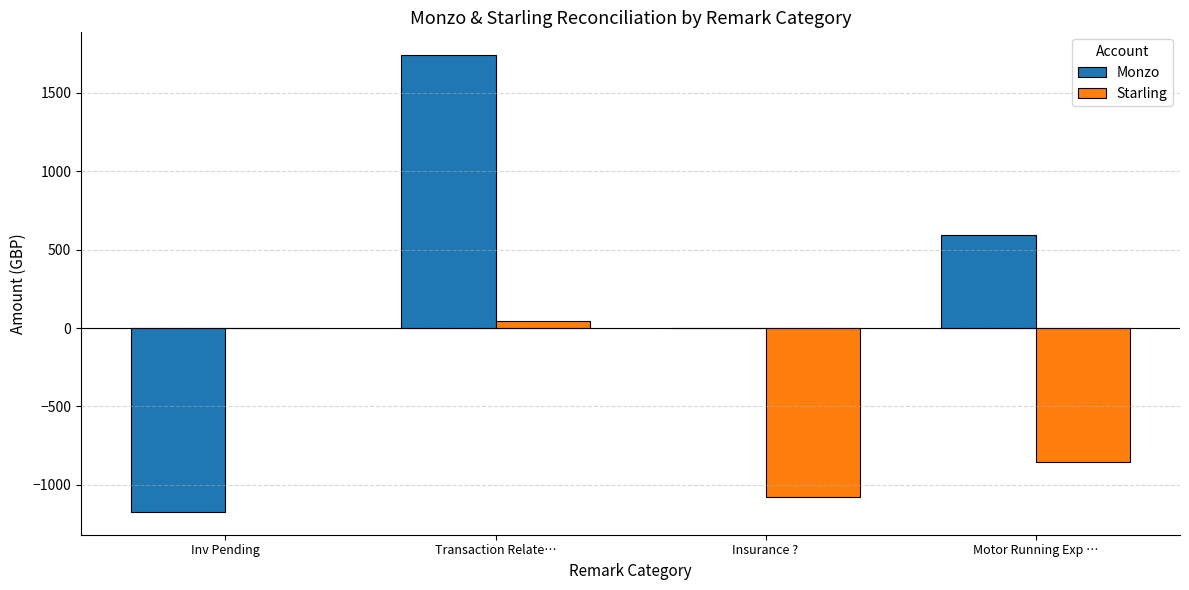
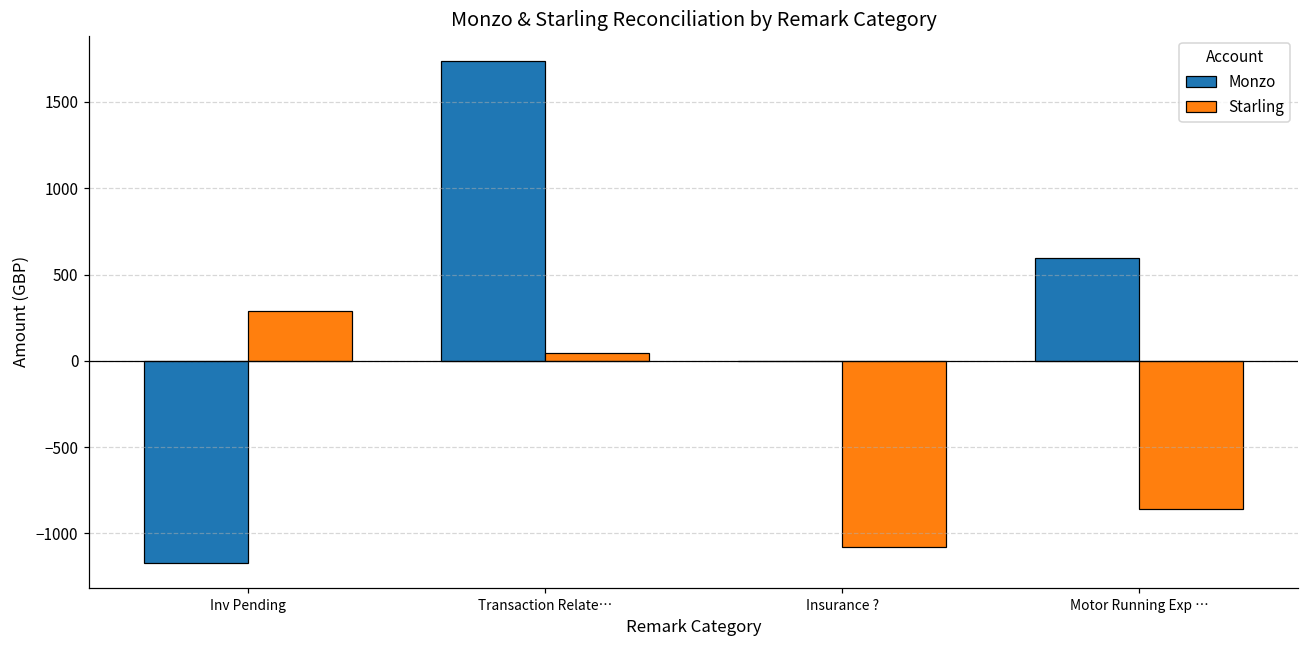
  {
    "Monzo": {
      "Inv Pending": -1170,
      "Transaction Relate…": 1740,
      "Insurance ?": 0,
      "Motor Running Exp …": 590
    },
    "Starling": {
-     "Inv Pending": 0,
+     "Inv Pending": 290,
      "Transaction Relate…": 50,
      "Insurance ?": -1080,
      "Motor Running Exp …": -860
    }
  }
